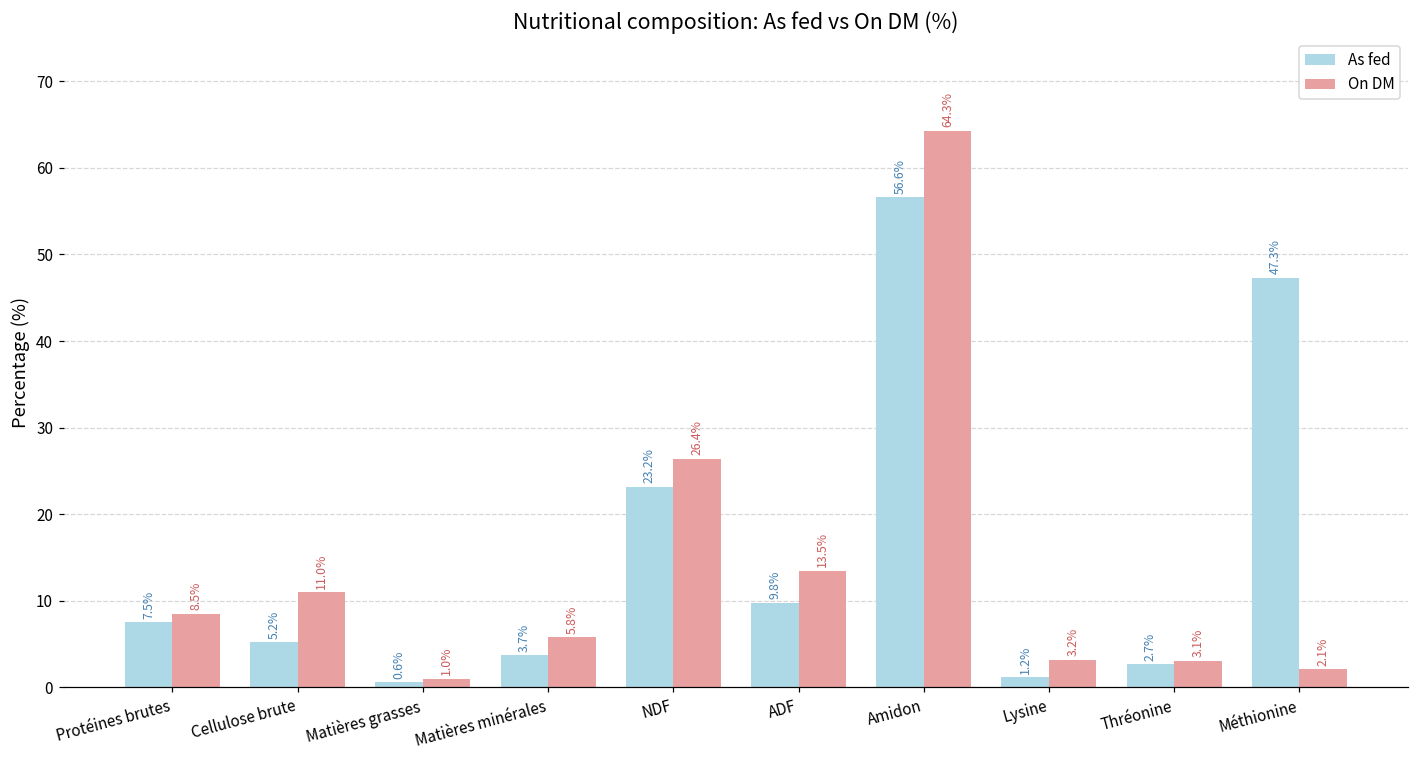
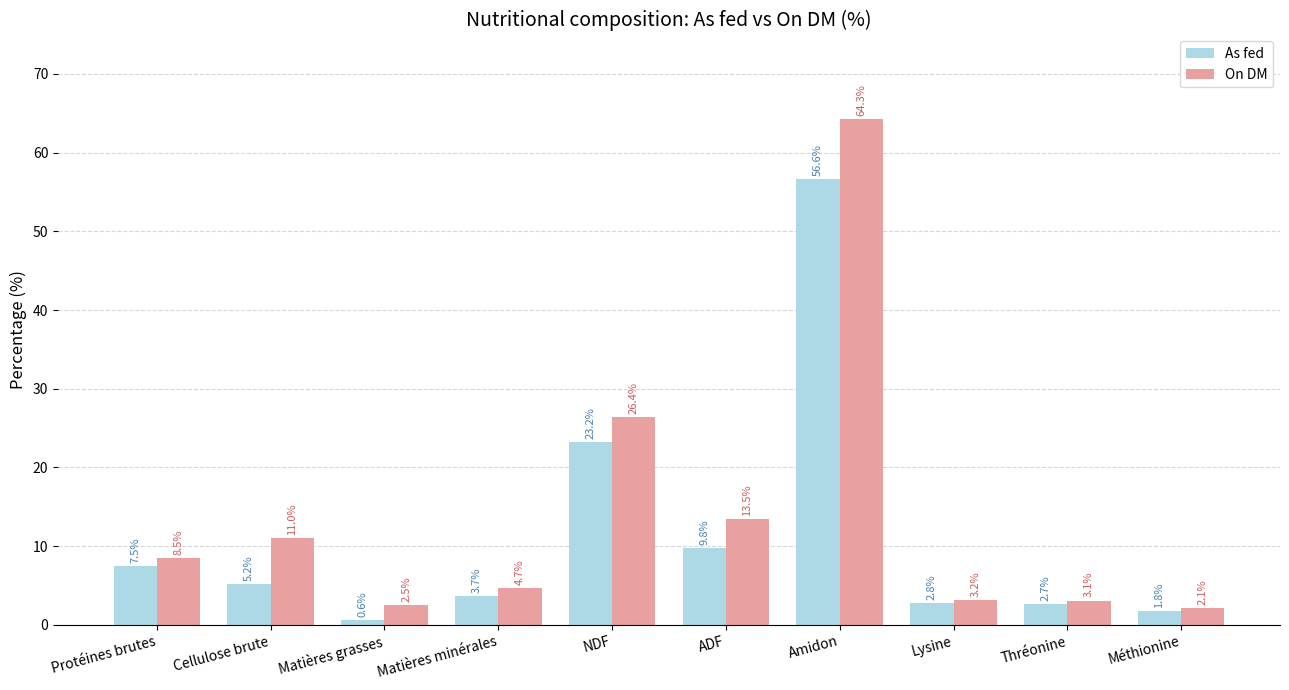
  {
    "As fed": {
      "Protéines brutes": "7.5%",
      "Cellulose brute": "5.2%",
      "Matières grasses": "0.6%",
      "Matières minérales": "3.7%",
      "NDF": "23.2%",
      "ADF": "9.8%",
      "Amidon": "56.6%",
-     "Lysine": "1.2%",
+     "Lysine": "2.8%",
      "Thréonine": "2.7%",
-     "Méthionine": "47.3%"
+     "Méthionine": "1.8%"
    },
    "On DM": {
      "Protéines brutes": "8.5%",
      "Cellulose brute": "11.0%",
-     "Matières grasses": "1.0%",
-     "Matières minérales": "5.8%",
+     "Matières grasses": "2.5%",
+     "Matières minérales": "4.7%",
      "NDF": "26.4%",
      "ADF": "13.5%",
      "Amidon": "64.3%",
      "Lysine": "3.2%",
      "Thréonine": "3.1%",
      "Méthionine": "2.1%"
    }
  }
